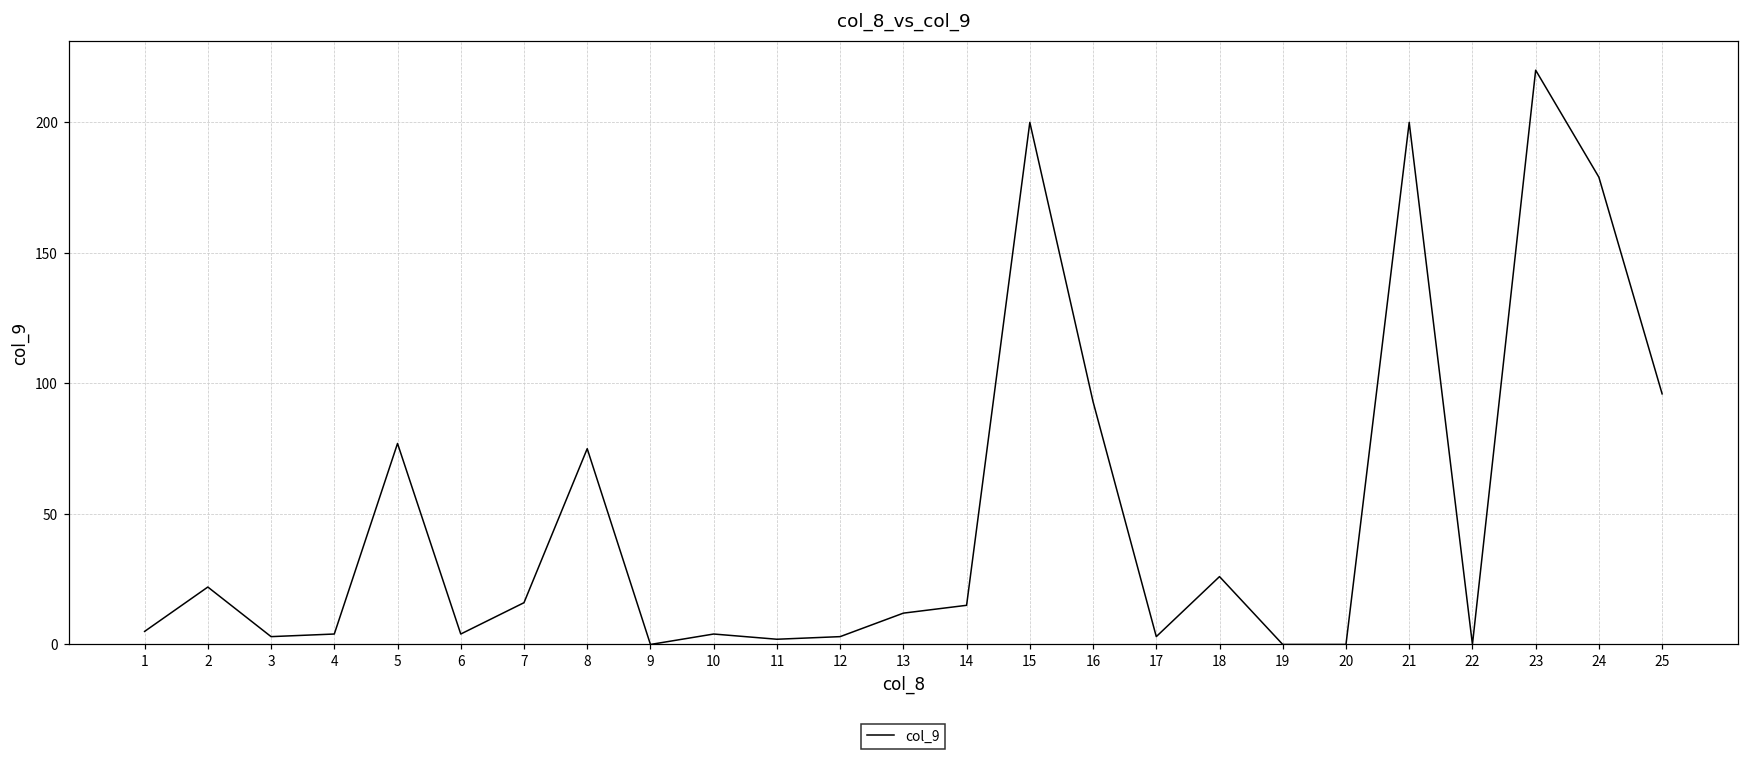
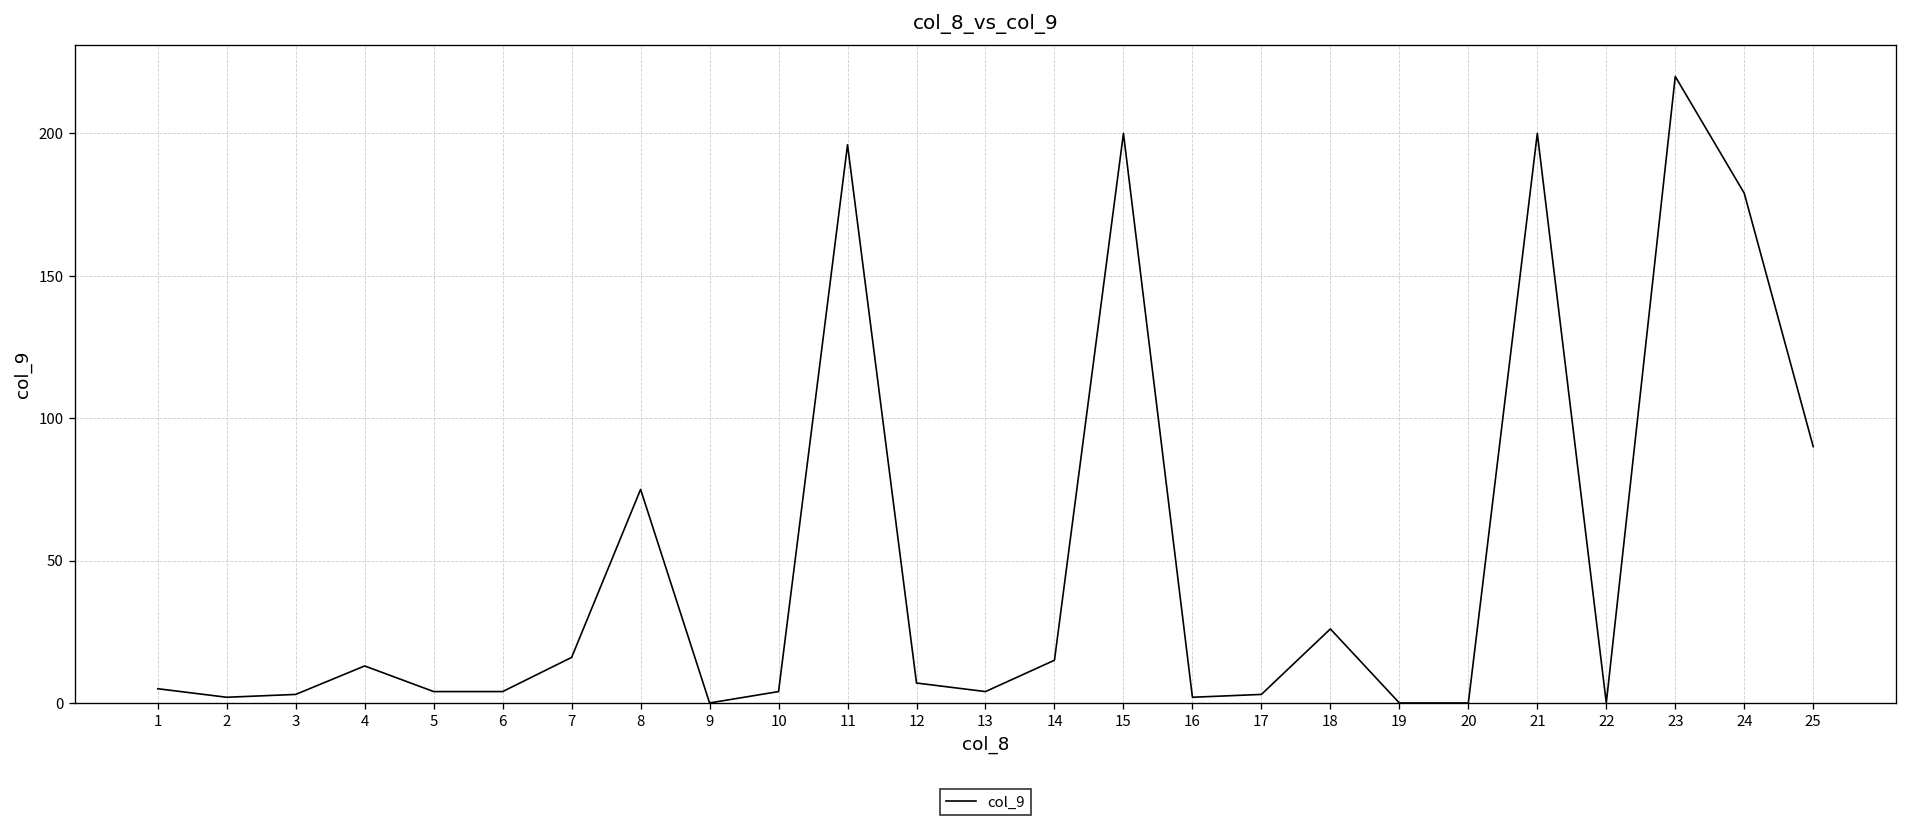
  {
    "1": 5,
-   "2": 22,
+   "2": 2,
    "3": 3,
-   "4": 4,
-   "5": 77,
+   "4": 13,
+   "5": 4,
    "6": 4,
    "7": 16,
    "8": 75,
    "9": 0,
    "10": 4,
-   "11": 2,
-   "12": 3,
-   "13": 12,
+   "11": 196,
+   "12": 7,
+   "13": 4,
    "14": 15,
    "15": 200,
-   "16": 93,
+   "16": 2,
    "17": 3,
    "18": 26,
    "19": 0,
    "20": 0,
    "21": 200,
    "22": 0,
    "23": 220,
    "24": 179,
-   "25": 96
+   "25": 90
  }
